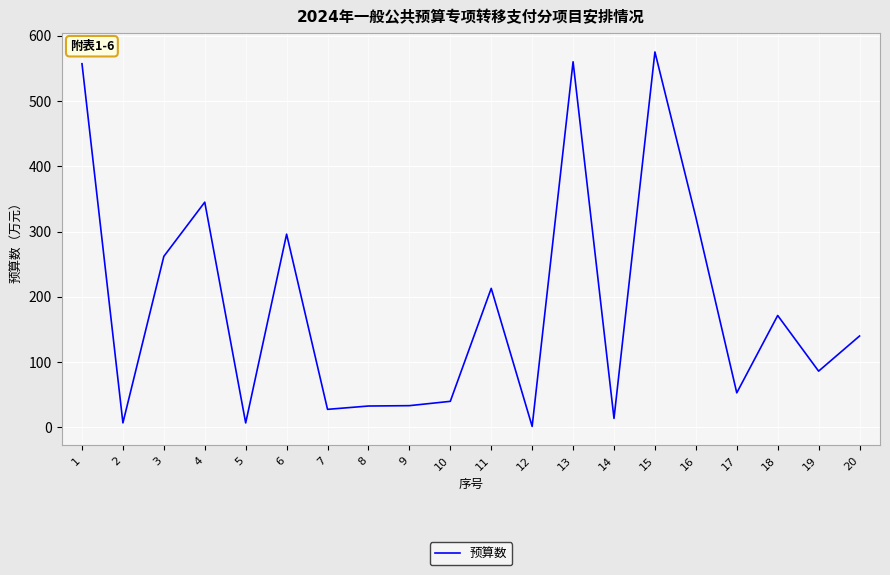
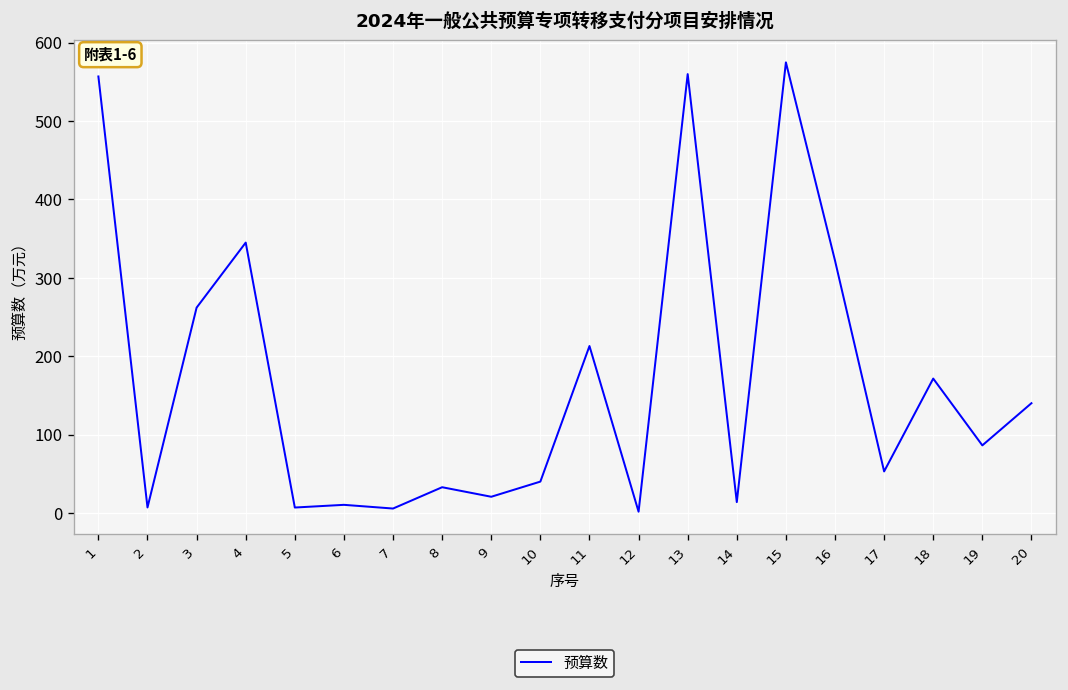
  {
    "2": 10,
    "3": 260,
    "4": 350,
    "5": 10,
-   "6": 300,
-   "7": 30,
+   "6": 10,
+   "7": 10,
    "8": 30,
-   "9": 30,
+   "9": 20,
    "10": 40,
    "11": 210,
    "12": 0,
    "13": 560,
    "14": 10,
    "15": 580,
    "16": 320,
    "17": 50,
    "18": 170,
    "19": 90,
    "20": 140
  }
